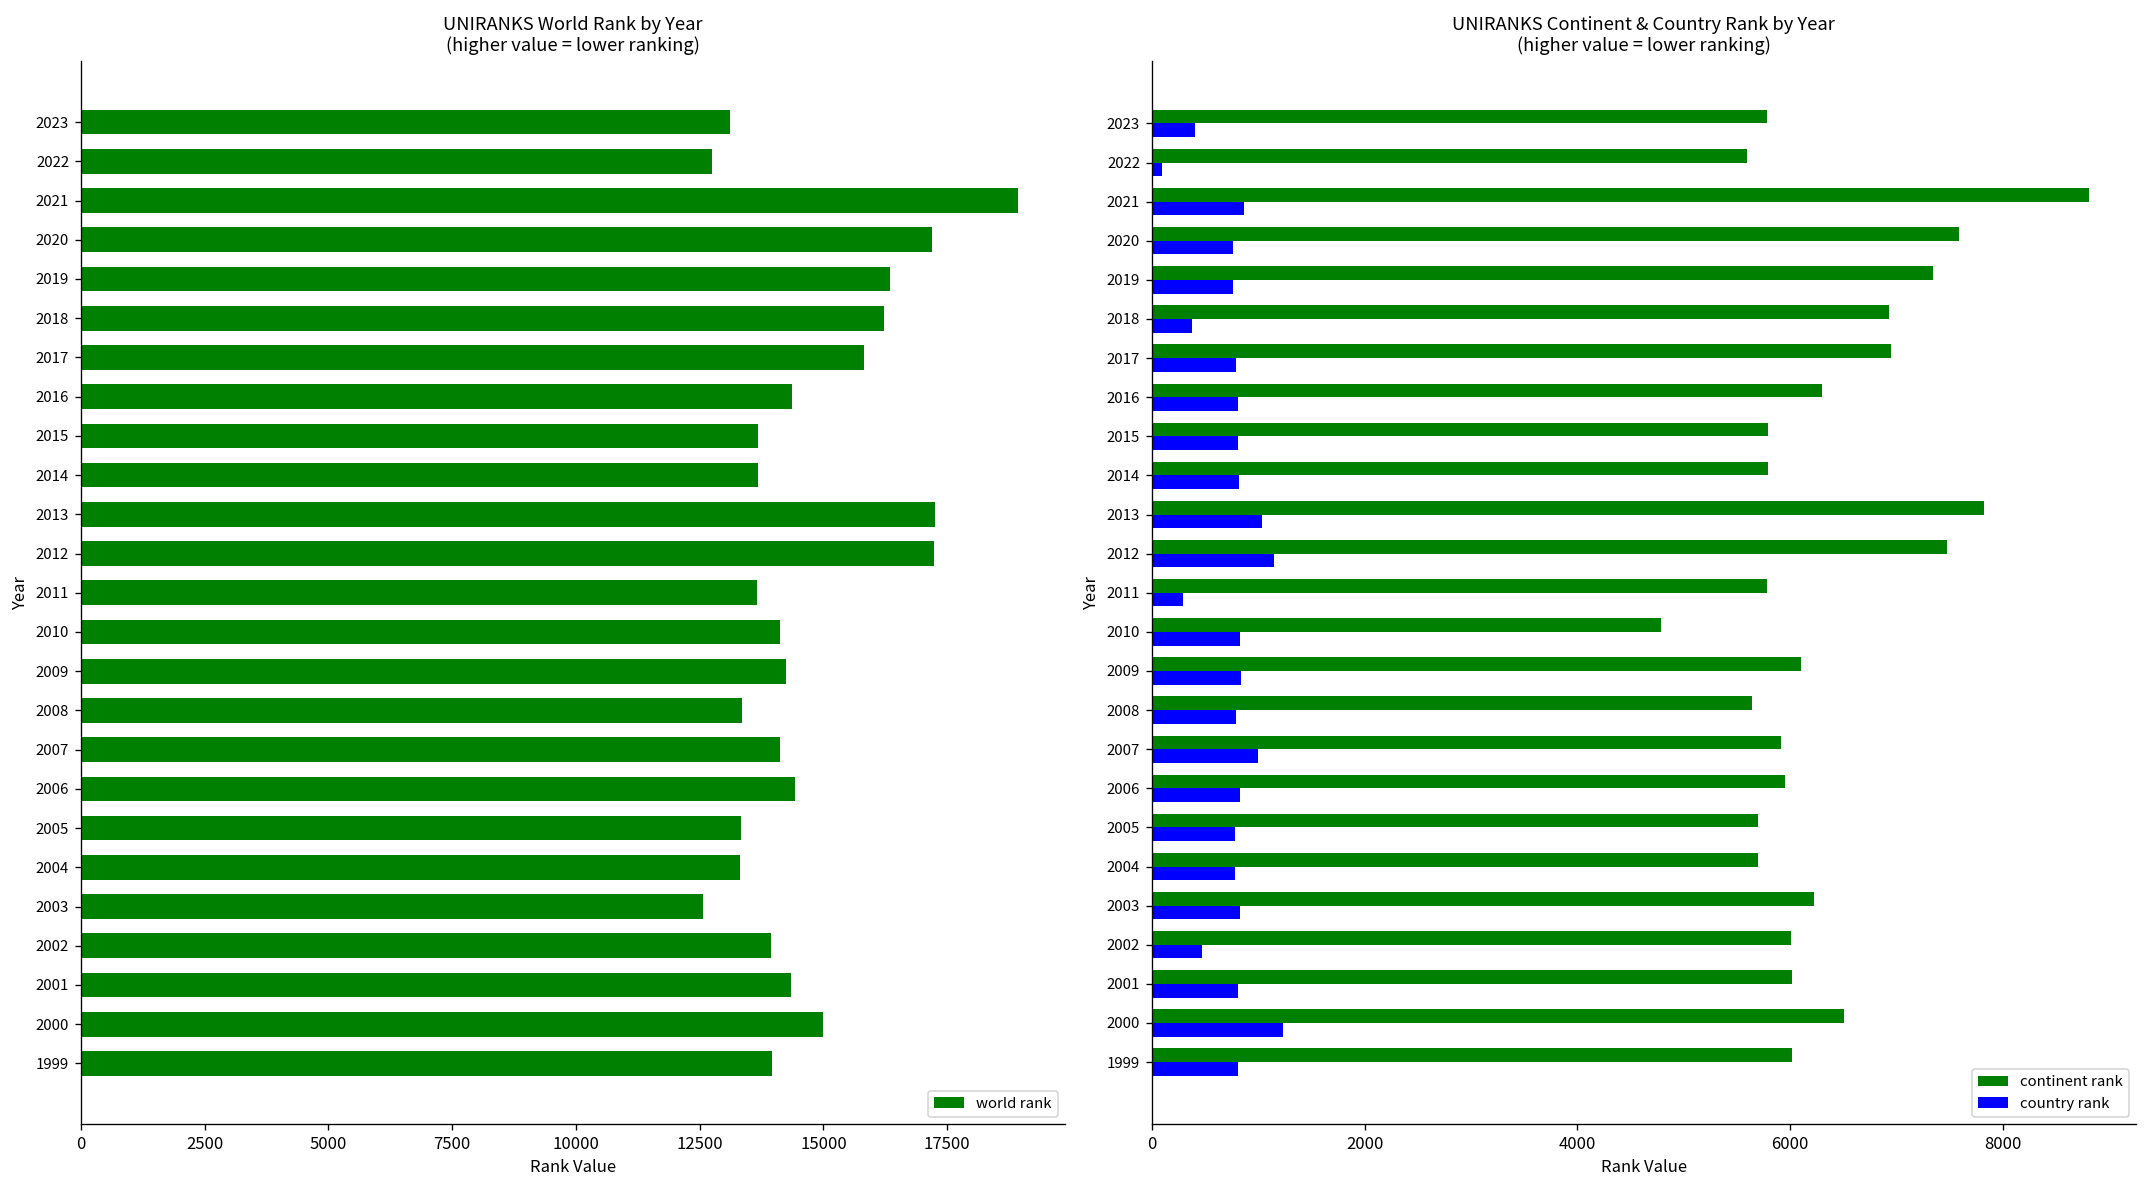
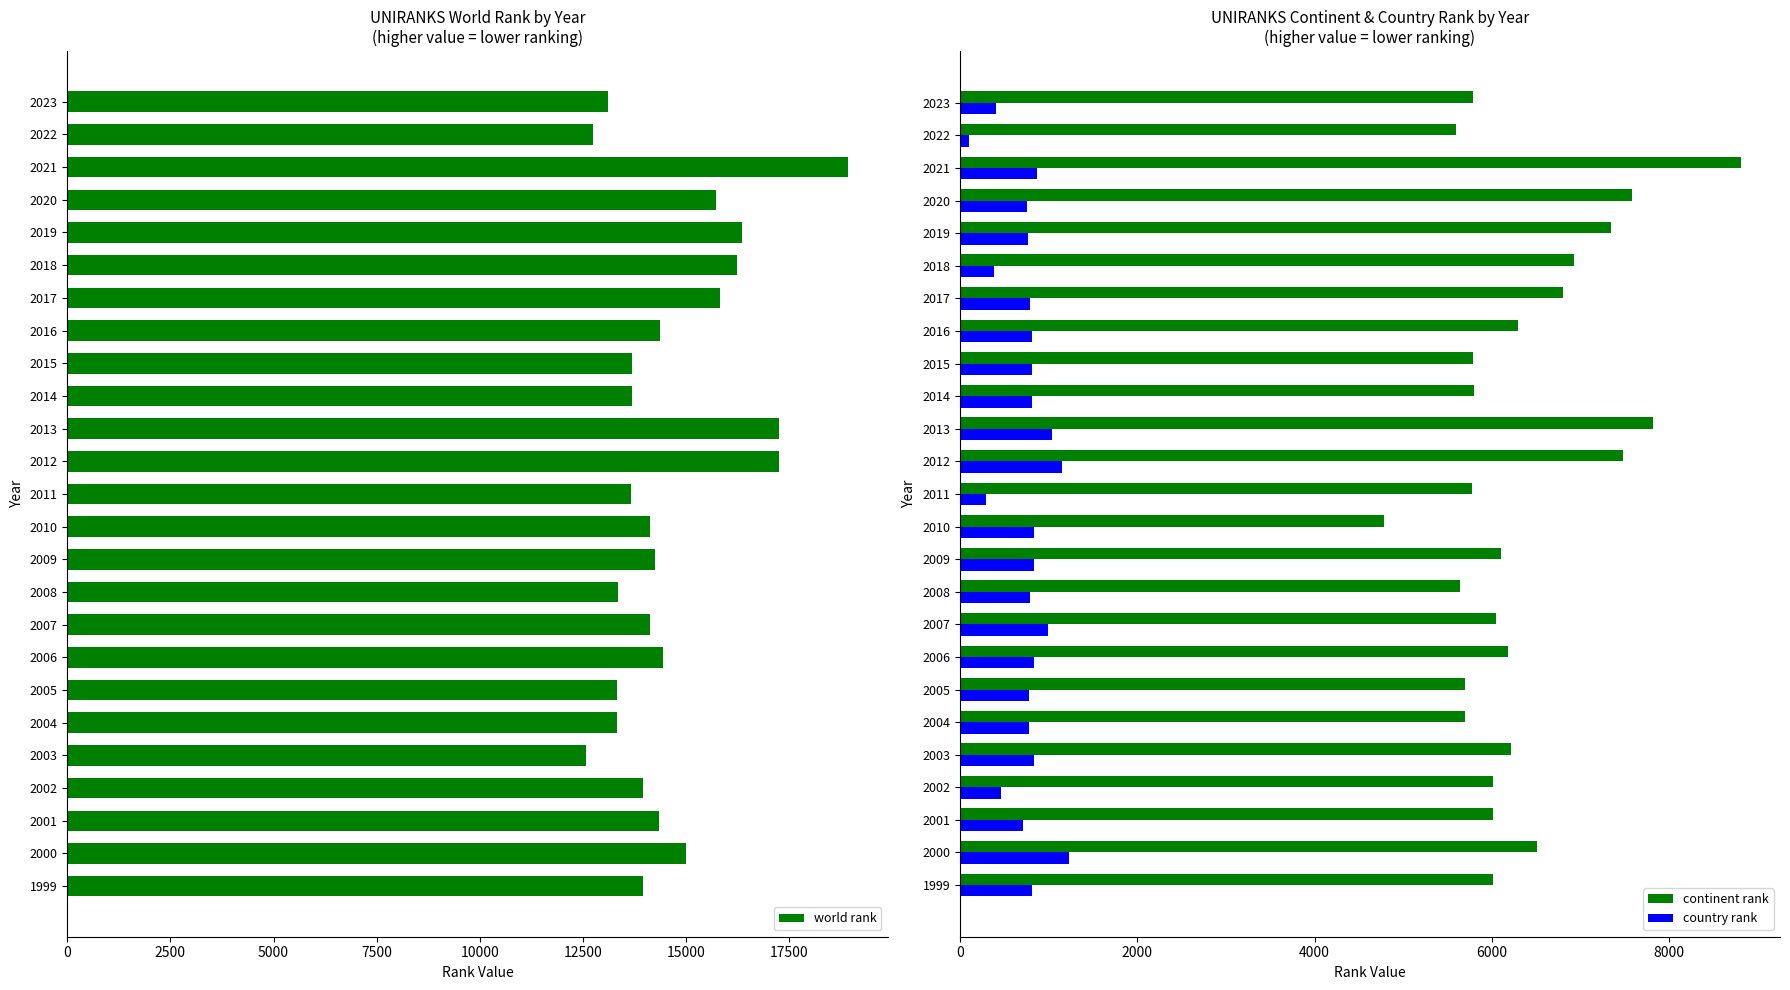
  {
    "UNIRANKS World Rank by Year (higher value = lower ranking)": {
      "2023": 13100,
      "2022": 12800,
      "2021": 18900,
-     "2020": 17200,
+     "2020": 15700,
      "2019": 16400,
      "2018": 16200,
      "2017": 15800,
      "2016": 14400,
      "2015": 13700,
      "2014": 13700,
      "2013": 17300,
      "2012": 17200,
      "2011": 13700,
      "2010": 14100,
      "2009": 14200,
      "2008": 13400,
      "2007": 14100,
      "2006": 14400,
      "2005": 13300,
      "2004": 13300,
      "2003": 12600,
      "2002": 13900,
      "2001": 14300,
      "2000": 15000,
      "1999": 14000
    },
    "UNIRANKS Continent & Country Rank by Year (higher value = lower ranking)": {
      "continent rank": {
        "2023": 5800,
        "2022": 5600,
        "2021": 8800,
        "2020": 7600,
        "2019": 7300,
        "2018": 6900,
-       "2017": 6900,
+       "2017": 6800,
        "2016": 6300,
        "2015": 5800,
        "2014": 5800,
        "2013": 7800,
        "2012": 7500,
        "2011": 5800,
        "2010": 4800,
        "2009": 6100,
        "2008": 5600,
-       "2007": 5900,
-       "2006": 6000,
+       "2007": 6000,
+       "2006": 6200,
        "2005": 5700,
        "2004": 5700,
        "2003": 6200,
        "2002": 6000,
        "2001": 6000,
        "2000": 6500,
        "1999": 6000
      },
      "country rank": {
        "2023": 400,
        "2022": 100,
        "2021": 900,
        "2020": 800,
        "2019": 800,
        "2018": 400,
        "2017": 800,
        "2016": 800,
        "2015": 800,
        "2014": 800,
        "2013": 1000,
        "2012": 1100,
        "2011": 300,
        "2010": 800,
        "2009": 800,
        "2008": 800,
        "2007": 1000,
        "2006": 800,
        "2005": 800,
        "2004": 800,
        "2003": 800,
        "2002": 500,
-       "2001": 800,
+       "2001": 700,
        "2000": 1200,
        "1999": 800
      }
    }
  }
